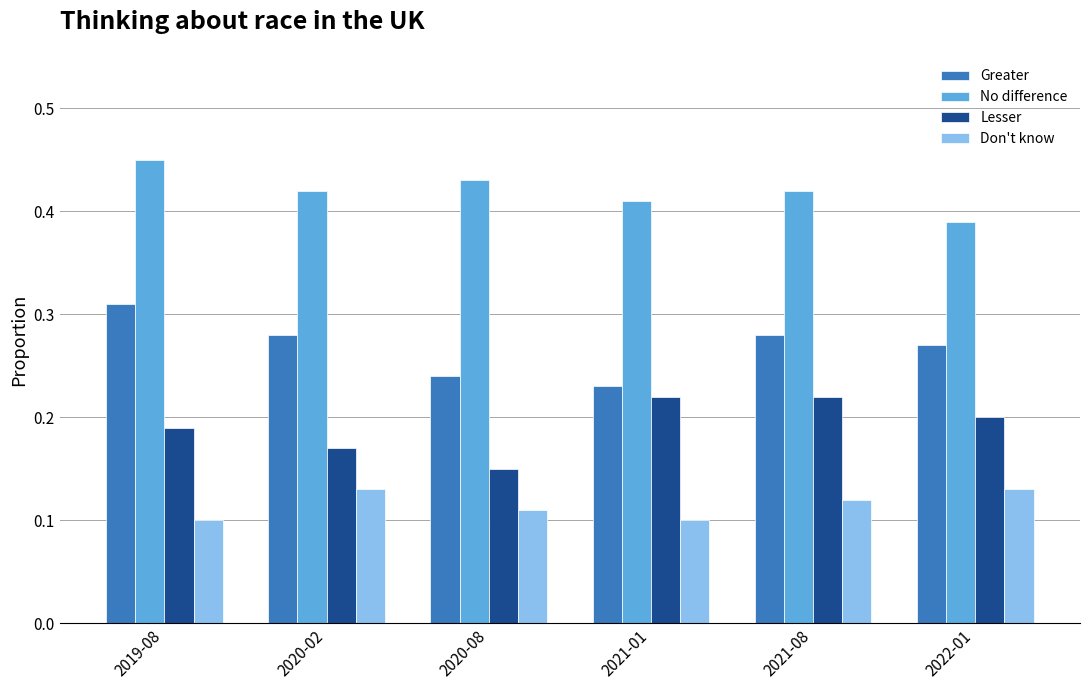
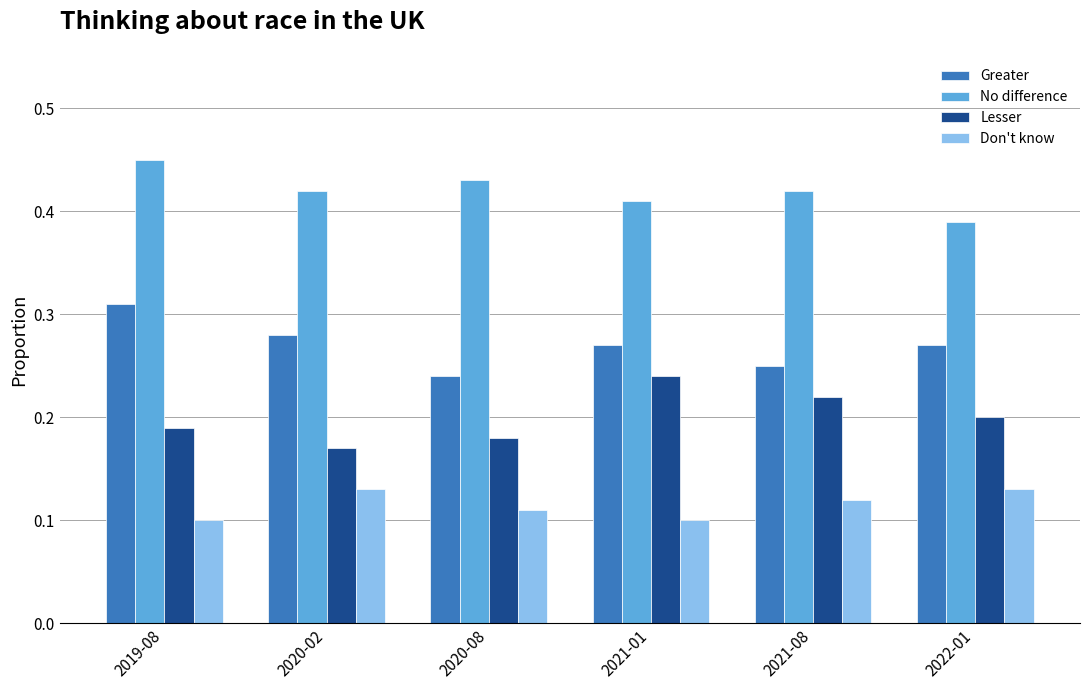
  {
    "Greater": {
      "2019-08": 0.31,
      "2020-02": 0.28,
      "2020-08": 0.24,
-     "2021-01": 0.23,
-     "2021-08": 0.28,
+     "2021-01": 0.27,
+     "2021-08": 0.25,
      "2022-01": 0.27
    },
    "Lesser": {
      "2019-08": 0.19,
      "2020-02": 0.17,
-     "2020-08": 0.15,
-     "2021-01": 0.22,
+     "2020-08": 0.18,
+     "2021-01": 0.24,
      "2021-08": 0.22,
      "2022-01": 0.20
    }
  }
